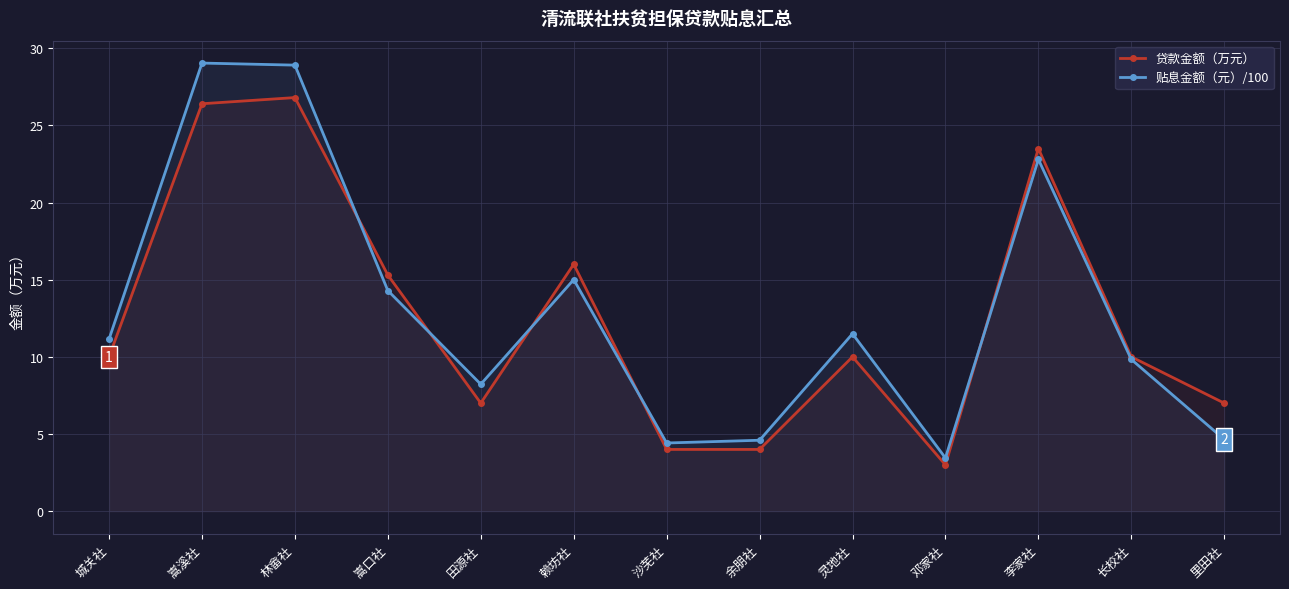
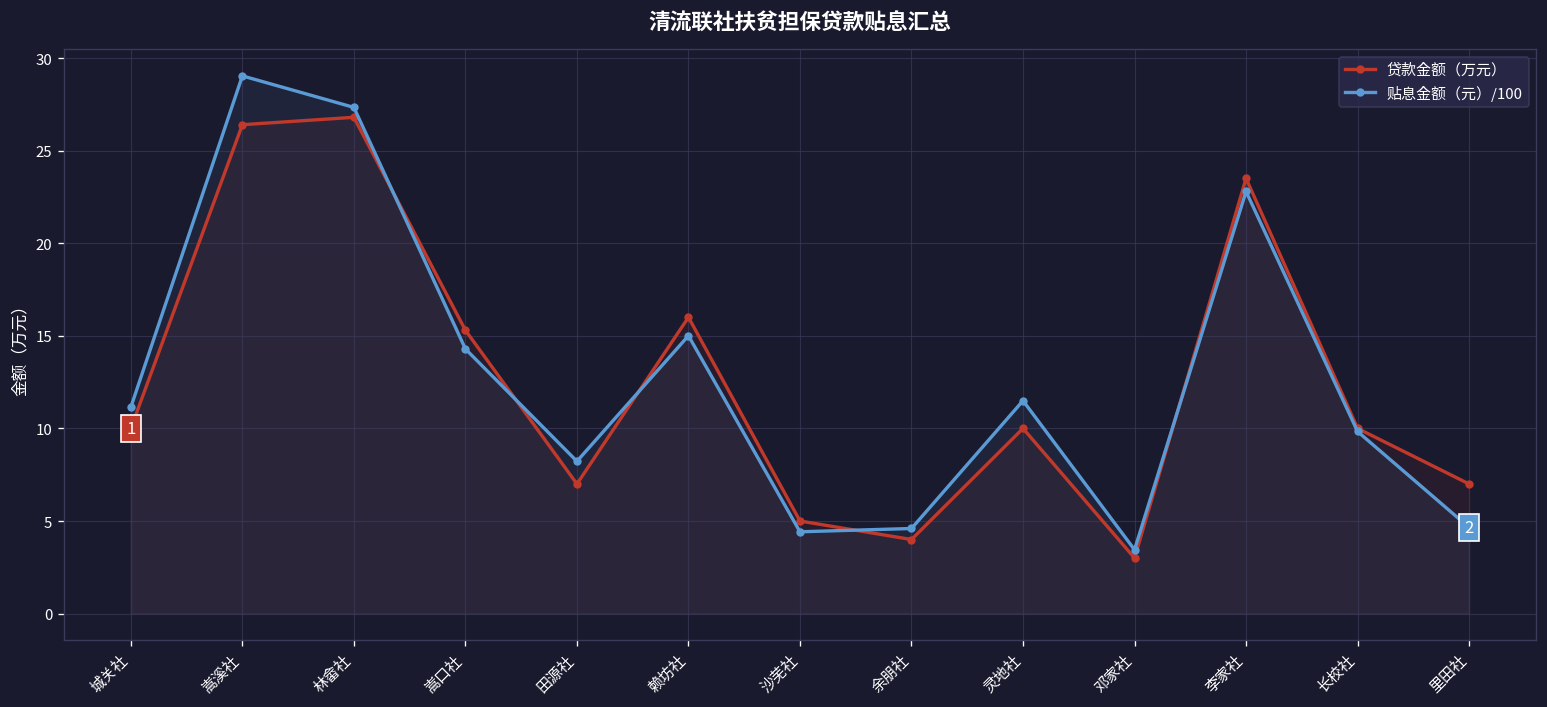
  {
    "贷款金额（万元）": {
      "嵩溪社": 26.4,
      "林畲社": 26.8,
      "嵩口社": 15.3,
      "田源社": 7,
      "赖坊社": 16,
-     "沙芜社": 4,
+     "沙芜社": 5,
      "余朋社": 4,
      "灵地社": 10,
      "邓家社": 3,
      "李家社": 23.5,
      "长校社": 10,
      "里田社": 7
    },
    "贴息金额（元）/100": {
      "城关社": 11.1,
      "嵩溪社": 29.0,
-     "林畲社": 28.9,
+     "林畲社": 27.3,
      "嵩口社": 14.3,
      "田源社": 8.2,
      "赖坊社": 15.0,
      "沙芜社": 4.4,
      "余朋社": 4.6,
      "灵地社": 11.5,
      "邓家社": 3.4,
      "李家社": 22.8,
      "长校社": 9.8
    }
  }
